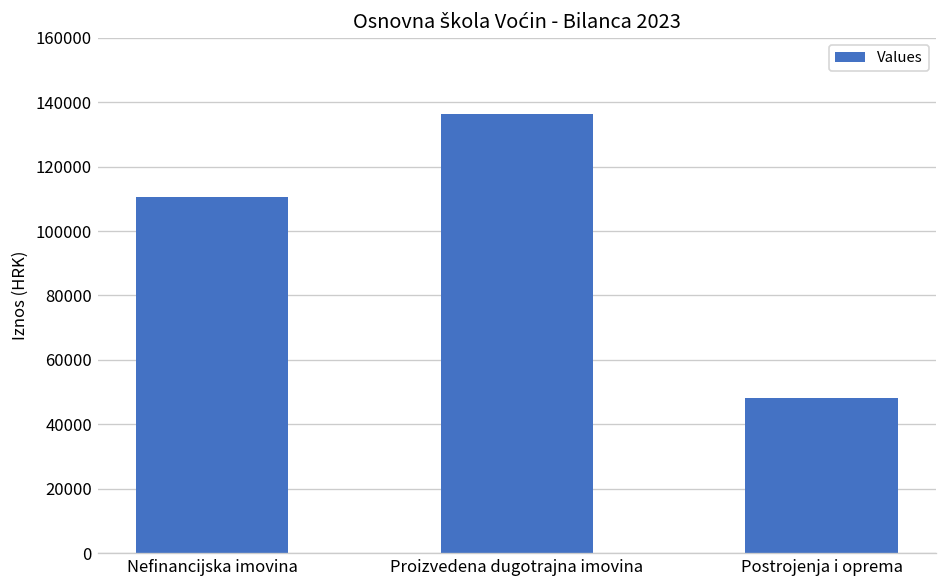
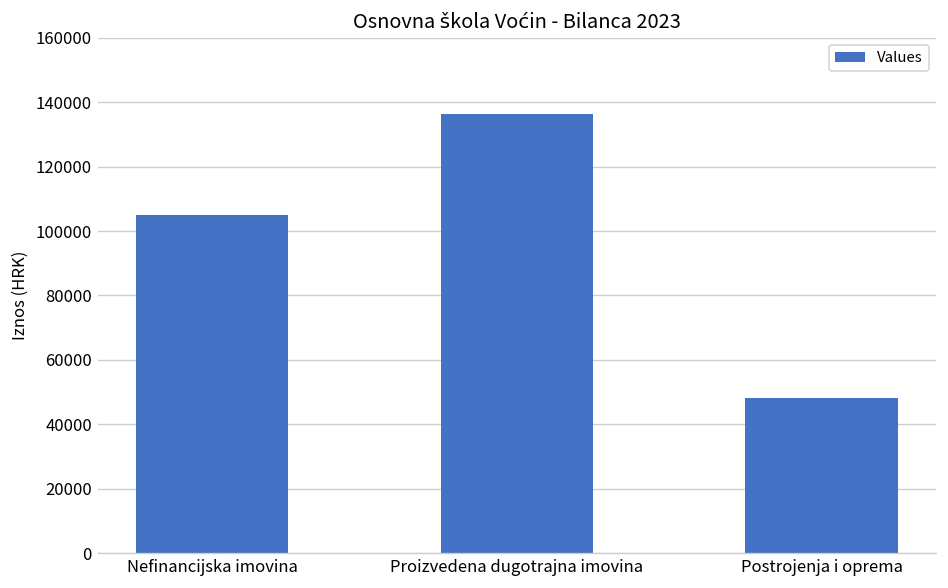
  {
-   "Nefinancijska imovina": 111000,
+   "Nefinancijska imovina": 105000,
    "Proizvedena dugotrajna imovina": 136000,
    "Postrojenja i oprema": 48000
  }
